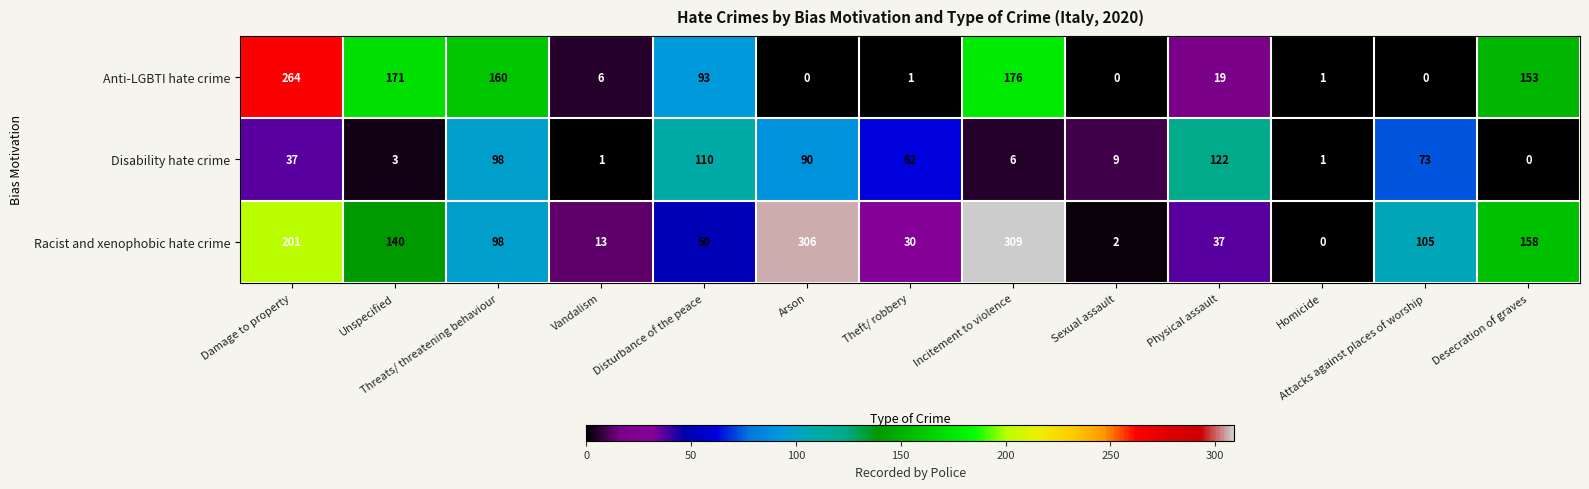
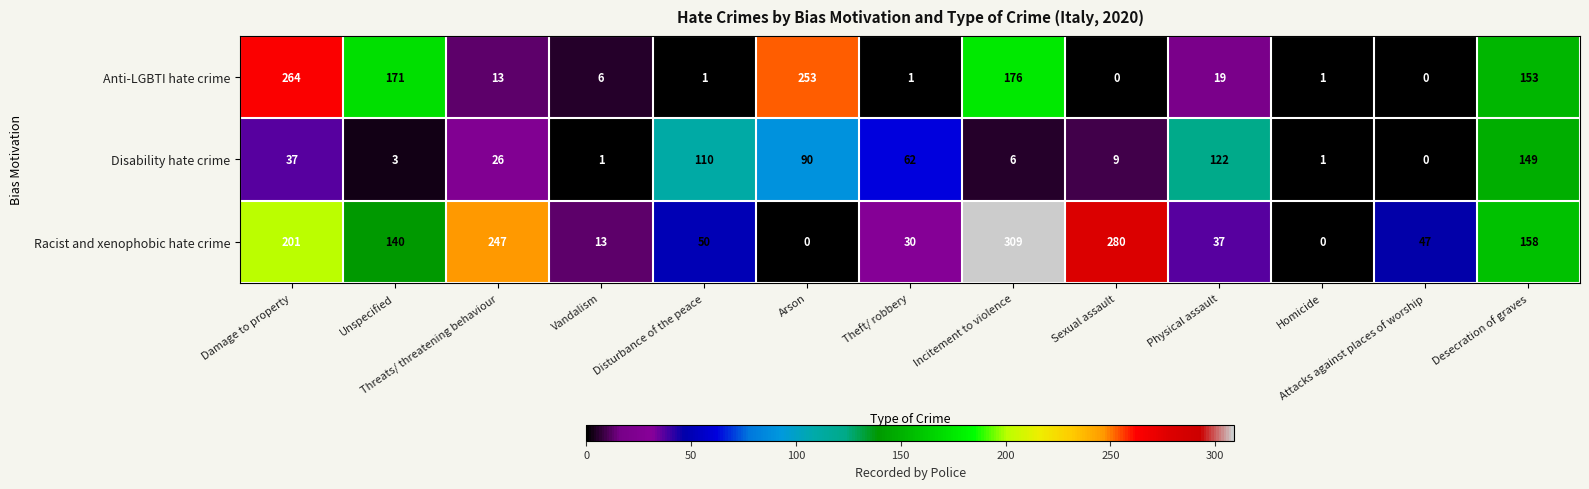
  {
    "Anti-LGBTI hate crime": {
      "Damage to property": 264,
      "Unspecified": 171,
-     "Threats/ threatening behaviour": 160,
+     "Threats/ threatening behaviour": 13,
      "Vandalism": 6,
-     "Disturbance of the peace": 93,
-     "Arson": 0,
+     "Disturbance of the peace": 1,
+     "Arson": 253,
      "Theft/ robbery": 1,
      "Incitement to violence": 176,
      "Sexual assault": 0,
      "Physical assault": 19,
      "Homicide": 1,
      "Attacks against places of worship": 0,
      "Desecration of graves": 153
    },
    "Disability hate crime": {
      "Damage to property": 37,
      "Unspecified": 3,
-     "Threats/ threatening behaviour": 98,
+     "Threats/ threatening behaviour": 26,
      "Vandalism": 1,
      "Disturbance of the peace": 110,
      "Arson": 90,
      "Theft/ robbery": 62,
      "Incitement to violence": 6,
      "Sexual assault": 9,
      "Physical assault": 122,
      "Homicide": 1,
-     "Attacks against places of worship": 73,
-     "Desecration of graves": 0
+     "Attacks against places of worship": 0,
+     "Desecration of graves": 149
    },
    "Racist and xenophobic hate crime": {
      "Damage to property": 201,
      "Unspecified": 140,
-     "Threats/ threatening behaviour": 98,
+     "Threats/ threatening behaviour": 247,
      "Vandalism": 13,
      "Disturbance of the peace": 50,
-     "Arson": 306,
+     "Arson": 0,
      "Theft/ robbery": 30,
      "Incitement to violence": 309,
-     "Sexual assault": 2,
+     "Sexual assault": 280,
      "Physical assault": 37,
      "Homicide": 0,
-     "Attacks against places of worship": 105,
+     "Attacks against places of worship": 47,
      "Desecration of graves": 158
    }
  }
